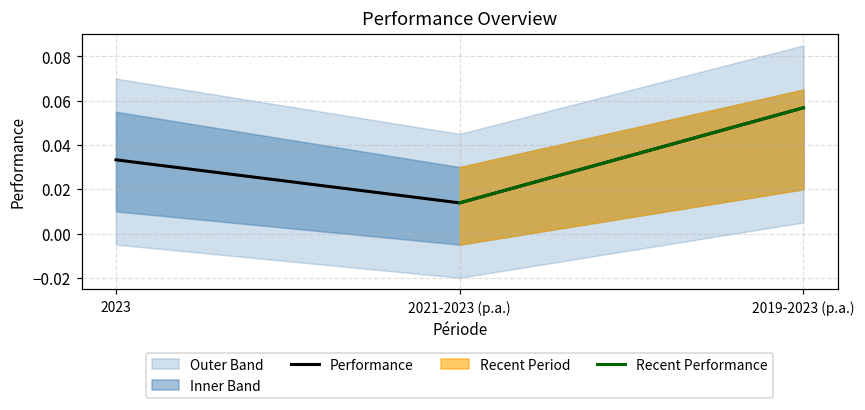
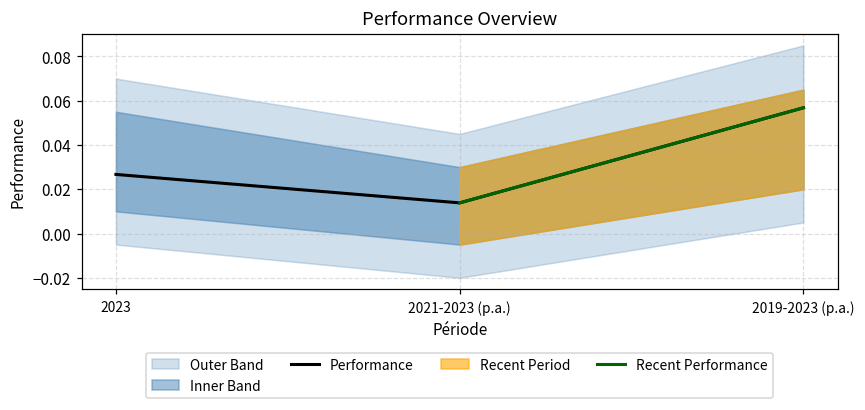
  {
    "Performance": {
-     "2023": 0.033
+     "2023": 0.027
    }
  }
